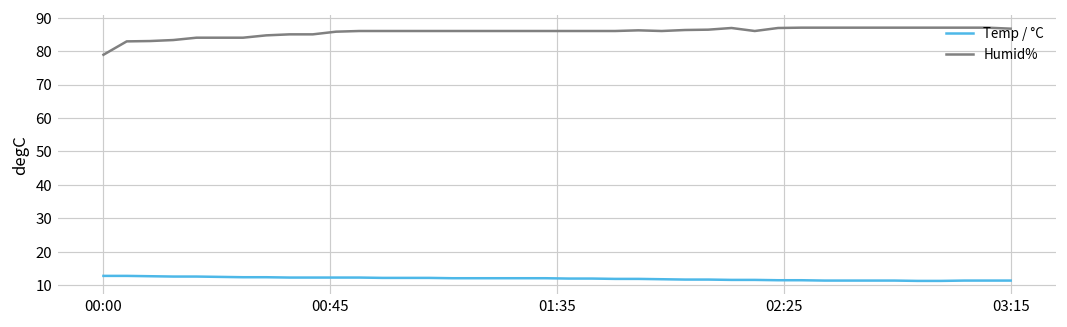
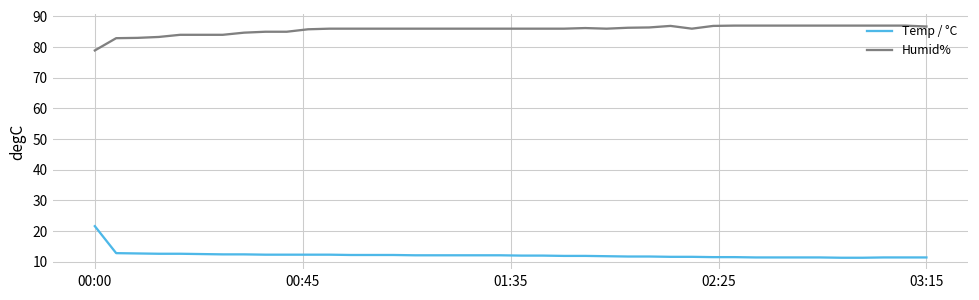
  {
    "Temp / °C": {
-     "00:00": 13,
+     "00:00": 22,
      "03:15": 11
    },
    "Humid%": {
      "00:00": 79,
      "03:15": 87
    }
  }
